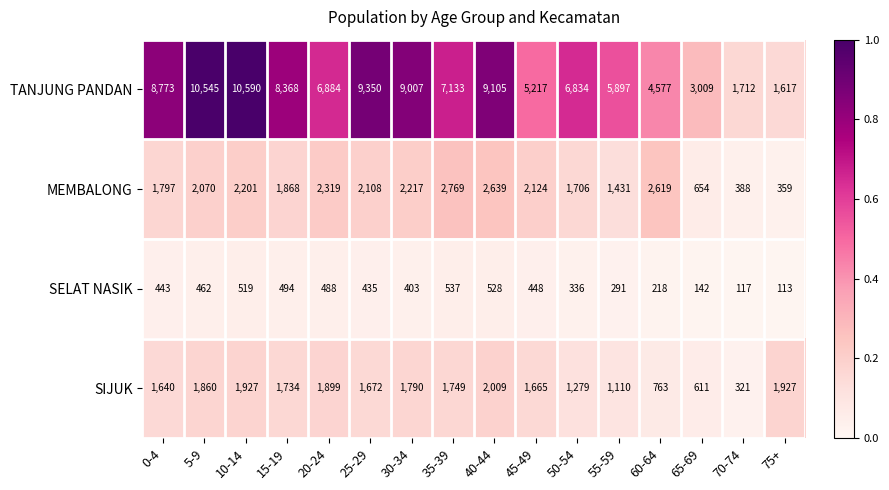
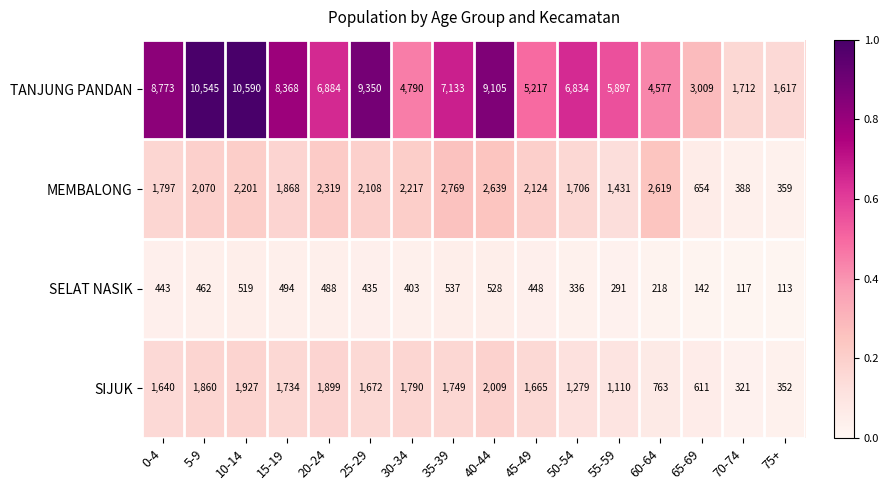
  {
    "TANJUNG PANDAN": {
      "0-4": "8,773",
      "5-9": "10,545",
      "10-14": "10,590",
      "15-19": "8,368",
      "20-24": "6,884",
      "25-29": "9,350",
-     "30-34": "9,007",
+     "30-34": "4,790",
      "35-39": "7,133",
      "40-44": "9,105",
      "45-49": "5,217",
      "50-54": "6,834",
      "55-59": "5,897",
      "60-64": "4,577",
      "65-69": "3,009",
      "70-74": "1,712",
      "75+": "1,617"
    },
    "MEMBALONG": {
      "0-4": "1,797",
      "5-9": "2,070",
      "10-14": "2,201",
      "15-19": "1,868",
      "20-24": "2,319",
      "25-29": "2,108",
      "30-34": "2,217",
      "35-39": "2,769",
      "40-44": "2,639",
      "45-49": "2,124",
      "50-54": "1,706",
      "55-59": "1,431",
      "60-64": "2,619",
      "65-69": "654",
      "70-74": "388",
      "75+": "359"
    },
    "SELAT NASIK": {
      "0-4": "443",
      "5-9": "462",
      "10-14": "519",
      "15-19": "494",
      "20-24": "488",
      "25-29": "435",
      "30-34": "403",
      "35-39": "537",
      "40-44": "528",
      "45-49": "448",
      "50-54": "336",
      "55-59": "291",
      "60-64": "218",
      "65-69": "142",
      "70-74": "117",
      "75+": "113"
    },
    "SIJUK": {
      "0-4": "1,640",
      "5-9": "1,860",
      "10-14": "1,927",
      "15-19": "1,734",
      "20-24": "1,899",
      "25-29": "1,672",
      "30-34": "1,790",
      "35-39": "1,749",
      "40-44": "2,009",
      "45-49": "1,665",
      "50-54": "1,279",
      "55-59": "1,110",
      "60-64": "763",
      "65-69": "611",
      "70-74": "321",
-     "75+": "1,927"
+     "75+": "352"
    }
  }
